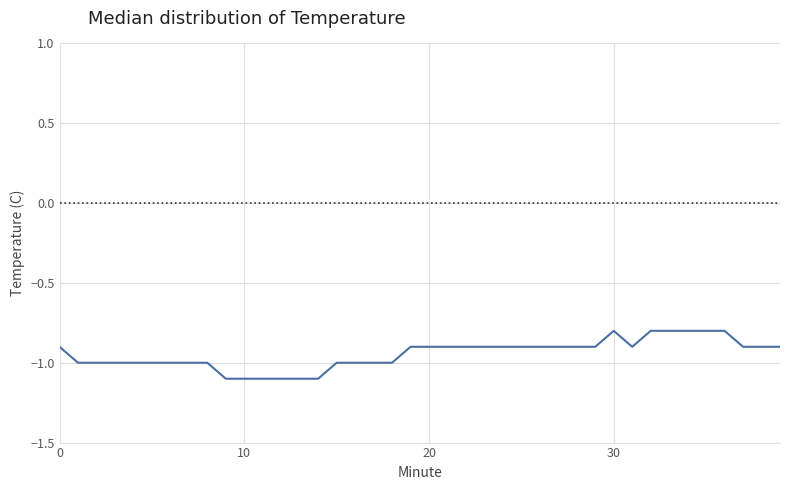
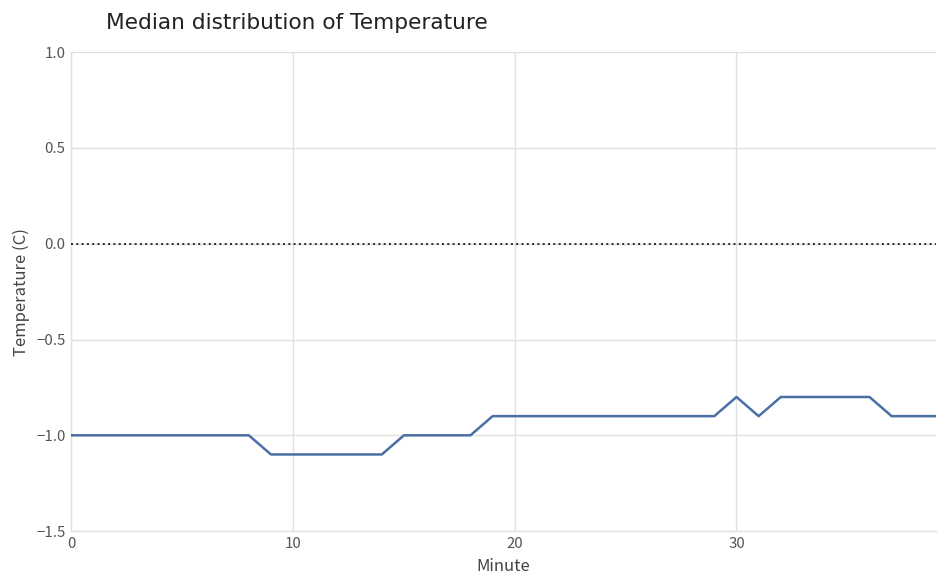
  {
-   "0": -0.9,
+   "0": -1.0,
    "10": -1.1,
    "20": -0.9,
    "30": -0.8
  }
